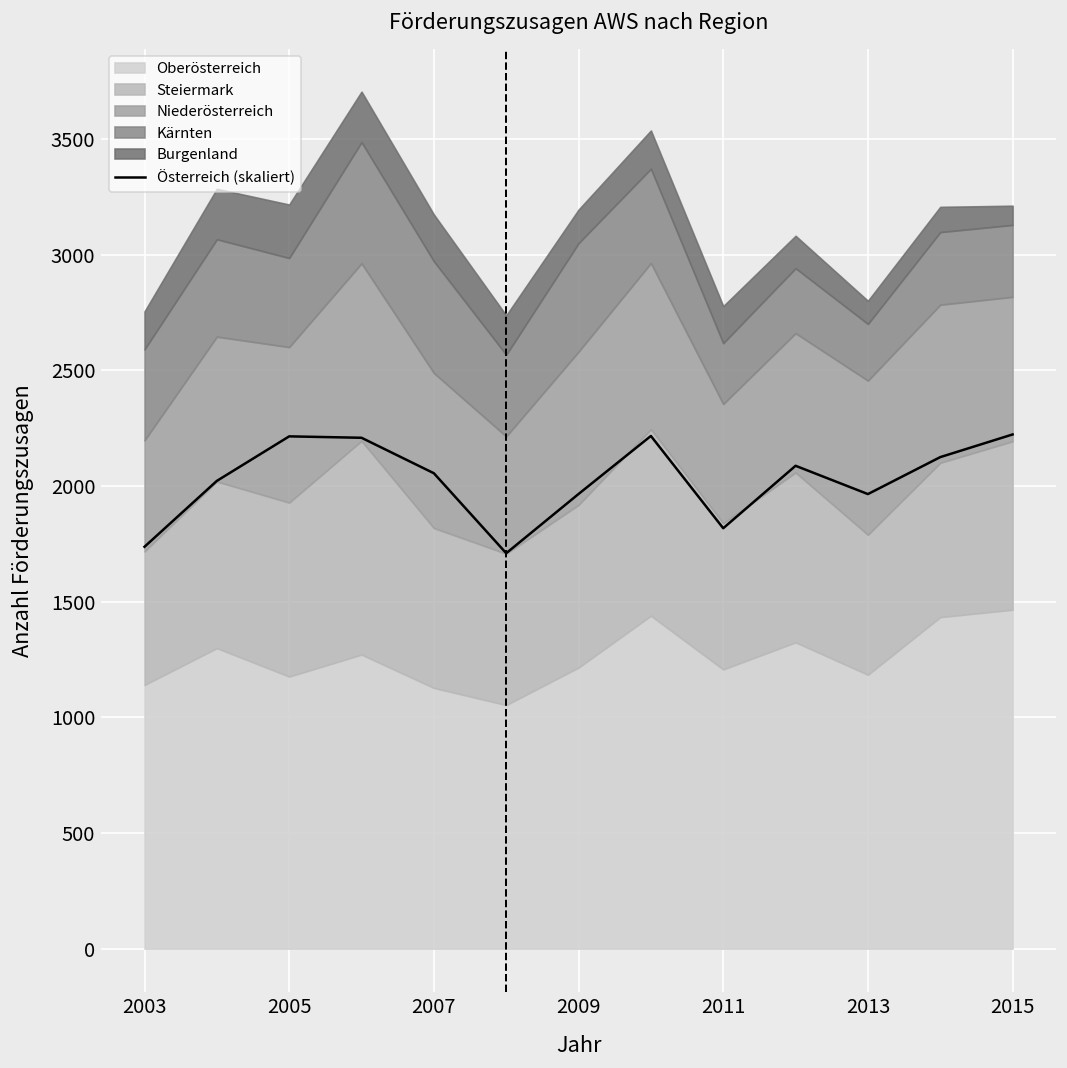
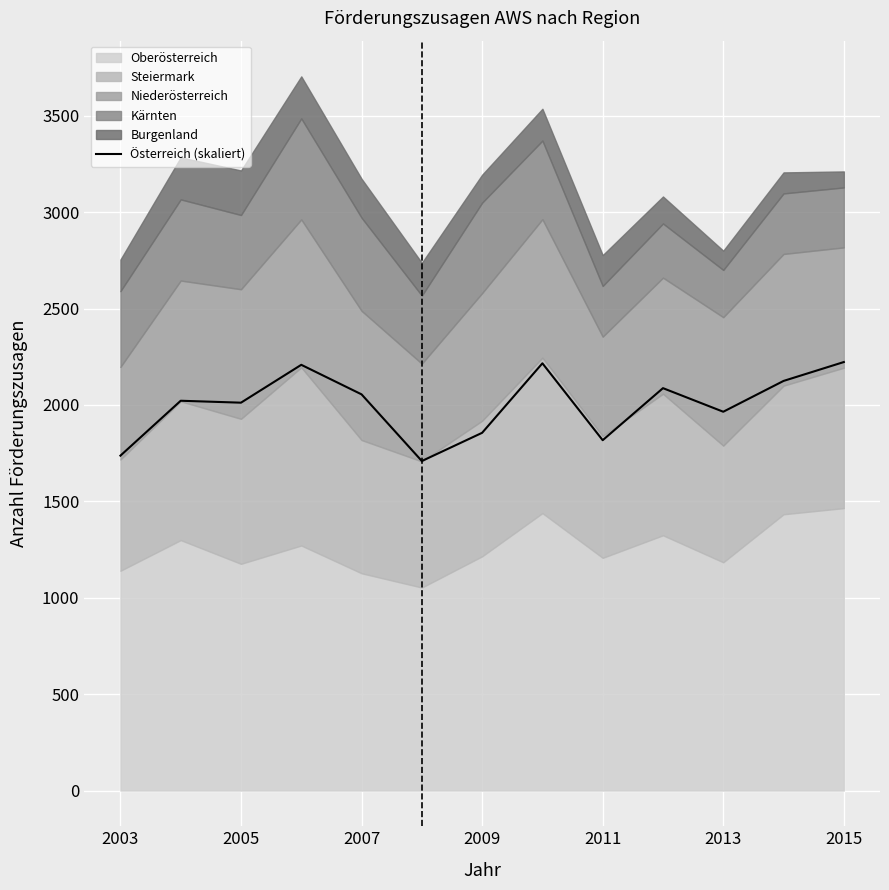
  {
    "Österreich (skaliert)": {
      "2003": 1740,
-     "2005": 2210,
+     "2005": 2010,
      "2007": 2050,
-     "2009": 1970,
+     "2009": 1860,
      "2011": 1820,
      "2013": 1960,
      "2015": 2220
    }
  }
